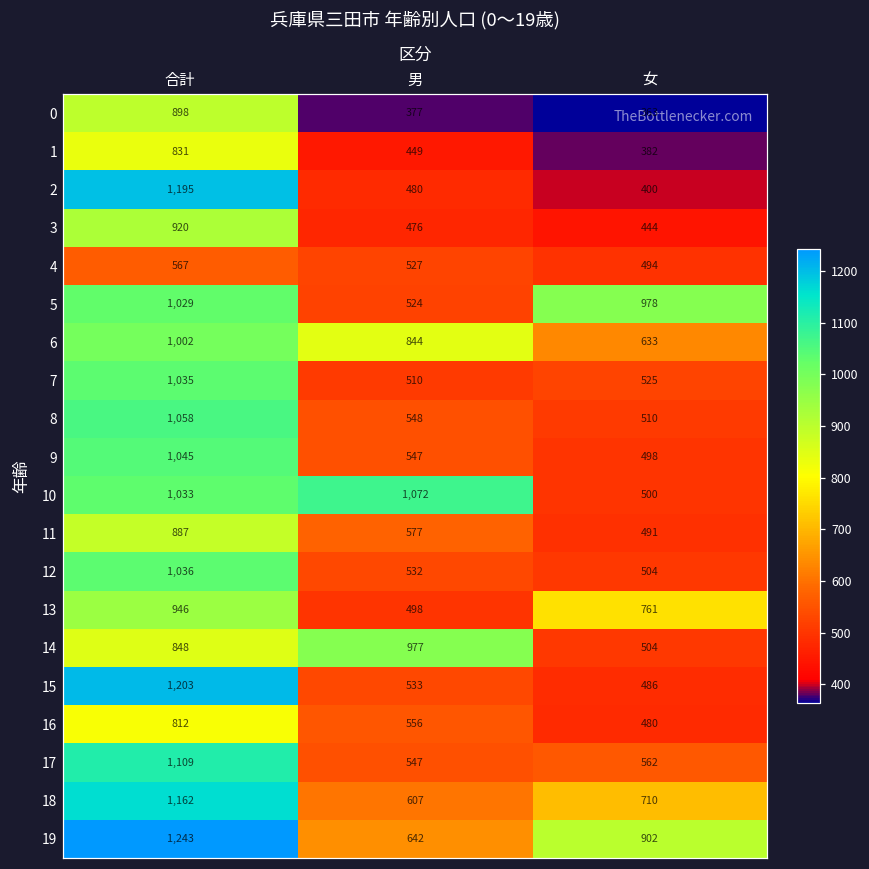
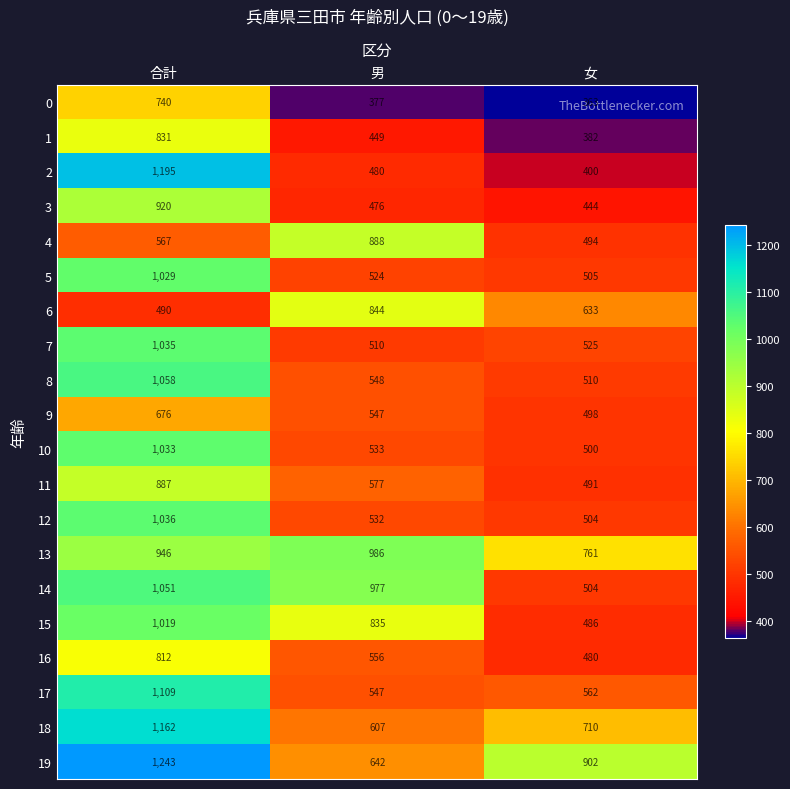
  {
    "0": {
-     "合計": "898",
+     "合計": "740",
      "男": "377"
    },
    "1": {
      "合計": "831",
      "男": "449",
      "女": "382"
    },
    "2": {
      "合計": "1,195",
      "男": "480",
      "女": "400"
    },
    "3": {
      "合計": "920",
      "男": "476",
      "女": "444"
    },
    "4": {
      "合計": "567",
-     "男": "527",
+     "男": "888",
      "女": "494"
    },
    "5": {
      "合計": "1,029",
      "男": "524",
-     "女": "978"
+     "女": "505"
    },
    "6": {
-     "合計": "1,002",
+     "合計": "490",
      "男": "844",
      "女": "633"
    },
    "7": {
      "合計": "1,035",
      "男": "510",
      "女": "525"
    },
    "8": {
      "合計": "1,058",
      "男": "548",
      "女": "510"
    },
    "9": {
-     "合計": "1,045",
+     "合計": "676",
      "男": "547",
      "女": "498"
    },
    "10": {
      "合計": "1,033",
-     "男": "1,072",
+     "男": "533",
      "女": "500"
    },
    "11": {
      "合計": "887",
      "男": "577",
      "女": "491"
    },
    "12": {
      "合計": "1,036",
      "男": "532",
      "女": "504"
    },
    "13": {
      "合計": "946",
-     "男": "498",
+     "男": "986",
      "女": "761"
    },
    "14": {
-     "合計": "848",
+     "合計": "1,051",
      "男": "977",
      "女": "504"
    },
    "15": {
-     "合計": "1,203",
-     "男": "533",
+     "合計": "1,019",
+     "男": "835",
      "女": "486"
    },
    "16": {
      "合計": "812",
      "男": "556",
      "女": "480"
    },
    "17": {
      "合計": "1,109",
      "男": "547",
      "女": "562"
    },
    "18": {
      "合計": "1,162",
      "男": "607",
      "女": "710"
    },
    "19": {
      "合計": "1,243",
      "男": "642",
      "女": "902"
    }
  }
